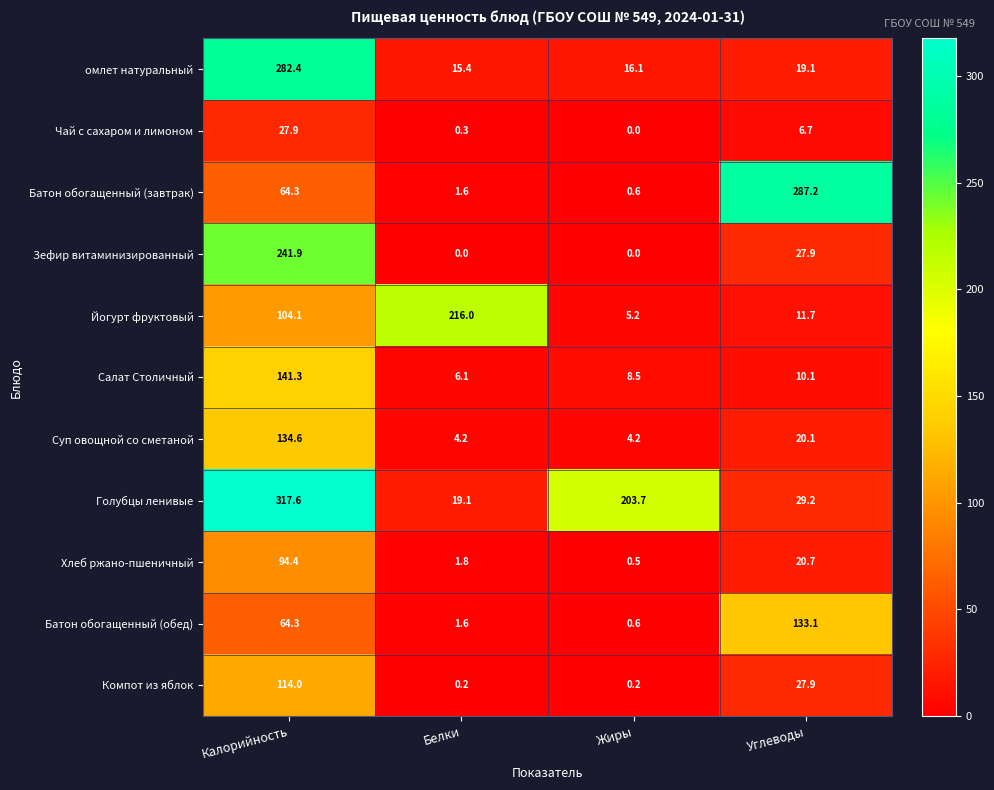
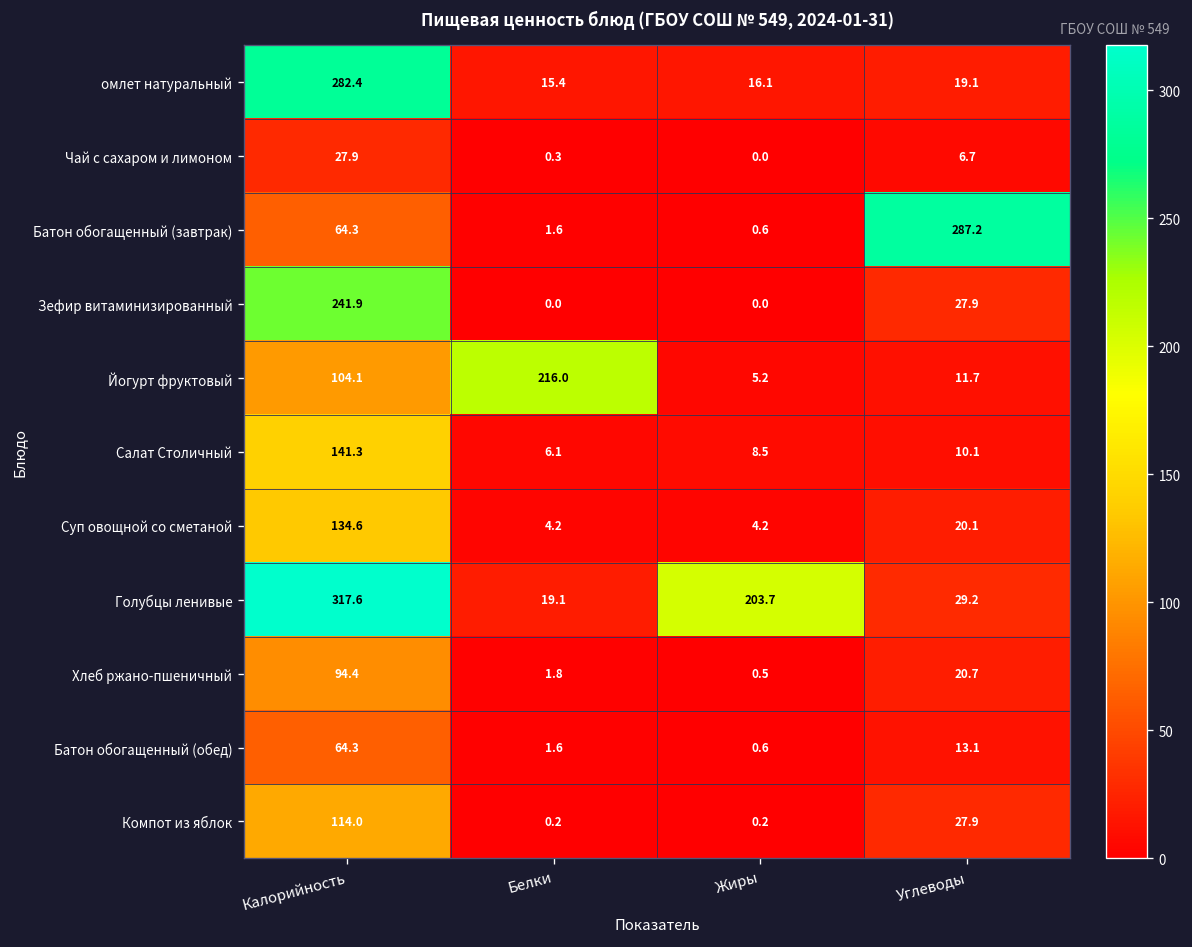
  {
    "омлет натуральный": {
      "Калорийность": 282.4,
      "Белки": 15.4,
      "Жиры": 16.1,
      "Углеводы": 19.1
    },
    "Чай с сахаром и лимоном": {
      "Калорийность": 27.9,
      "Белки": 0.3,
      "Жиры": 0.0,
      "Углеводы": 6.7
    },
    "Батон обогащенный (завтрак)": {
      "Калорийность": 64.3,
      "Белки": 1.6,
      "Жиры": 0.6,
      "Углеводы": 287.2
    },
    "Зефир витаминизированный": {
      "Калорийность": 241.9,
      "Белки": 0.0,
      "Жиры": 0.0,
      "Углеводы": 27.9
    },
    "Йогурт фруктовый": {
      "Калорийность": 104.1,
      "Белки": 216.0,
      "Жиры": 5.2,
      "Углеводы": 11.7
    },
    "Салат Столичный": {
      "Калорийность": 141.3,
      "Белки": 6.1,
      "Жиры": 8.5,
      "Углеводы": 10.1
    },
    "Суп овощной со сметаной": {
      "Калорийность": 134.6,
      "Белки": 4.2,
      "Жиры": 4.2,
      "Углеводы": 20.1
    },
    "Голубцы ленивые": {
      "Калорийность": 317.6,
      "Белки": 19.1,
      "Жиры": 203.7,
      "Углеводы": 29.2
    },
    "Хлеб ржано-пшеничный": {
      "Калорийность": 94.4,
      "Белки": 1.8,
      "Жиры": 0.5,
      "Углеводы": 20.7
    },
    "Батон обогащенный (обед)": {
      "Калорийность": 64.3,
      "Белки": 1.6,
      "Жиры": 0.6,
-     "Углеводы": 133.1
+     "Углеводы": 13.1
    },
    "Компот из яблок": {
      "Калорийность": 114.0,
      "Белки": 0.2,
      "Жиры": 0.2,
      "Углеводы": 27.9
    }
  }
